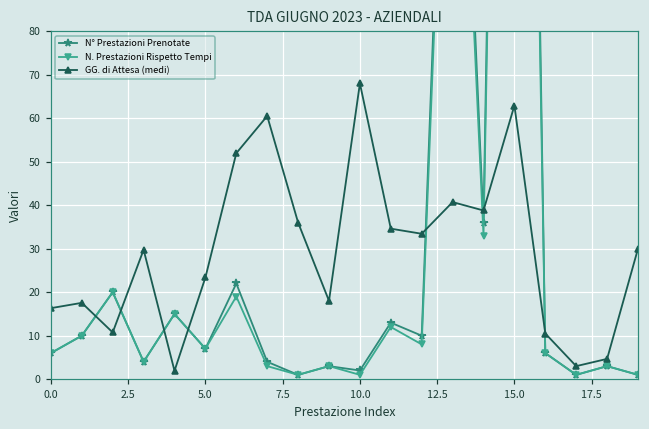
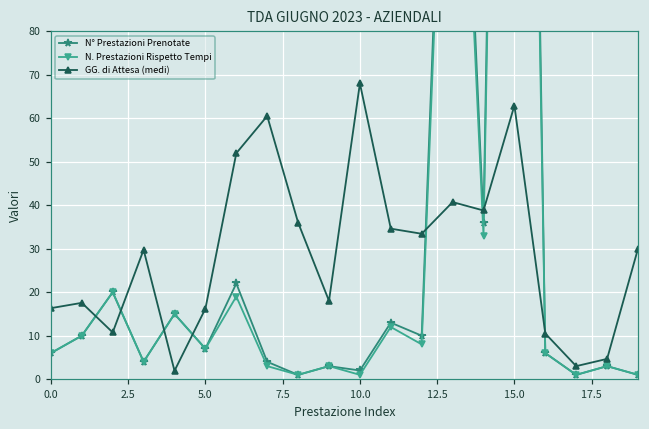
  {
    "GG. di Attesa (medi)": {
      "0.0": 16,
-     "5.0": 23,
+     "5.0": 16,
      "10.0": 68,
      "15.0": 63
    }
  }
